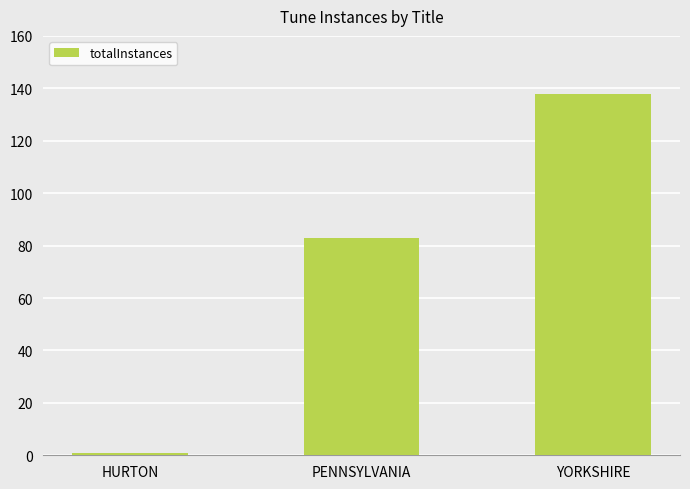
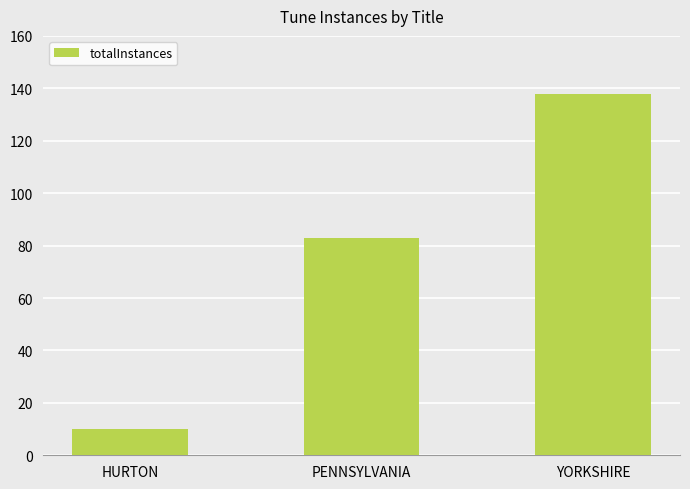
  {
-   "HURTON": 1,
+   "HURTON": 10,
    "PENNSYLVANIA": 83,
    "YORKSHIRE": 138
  }
